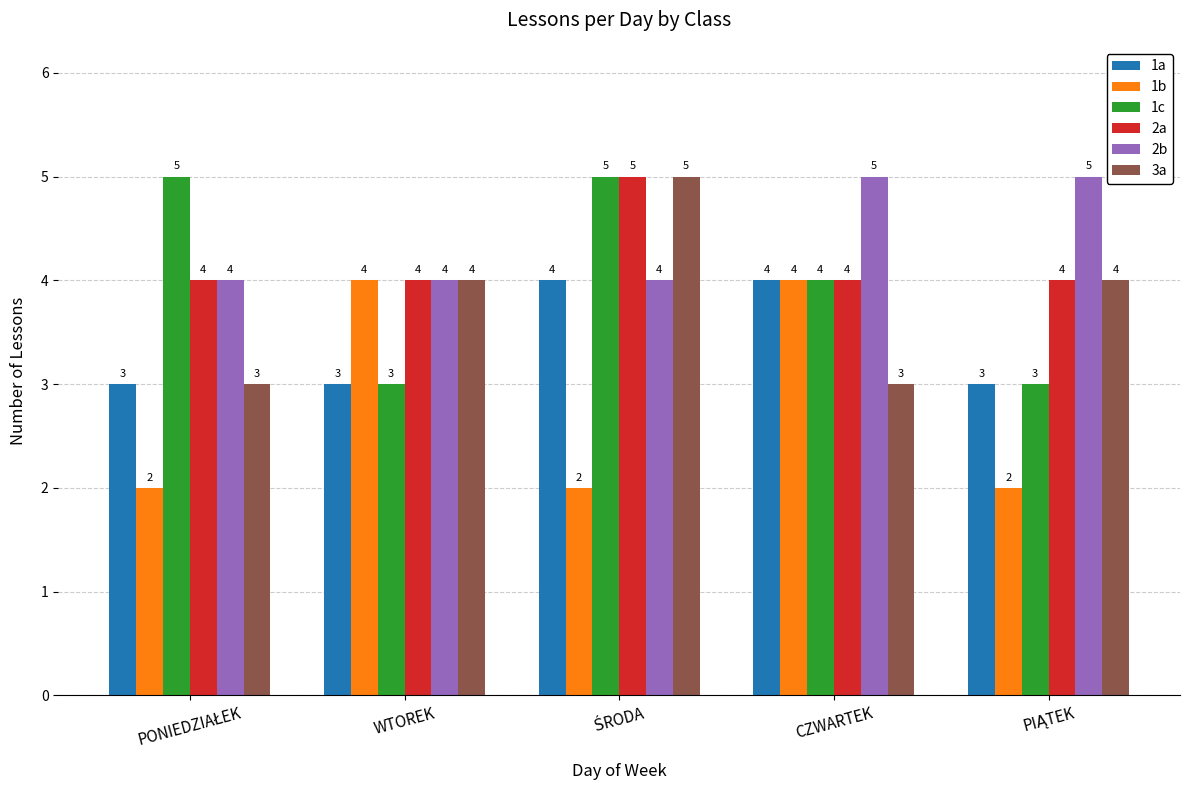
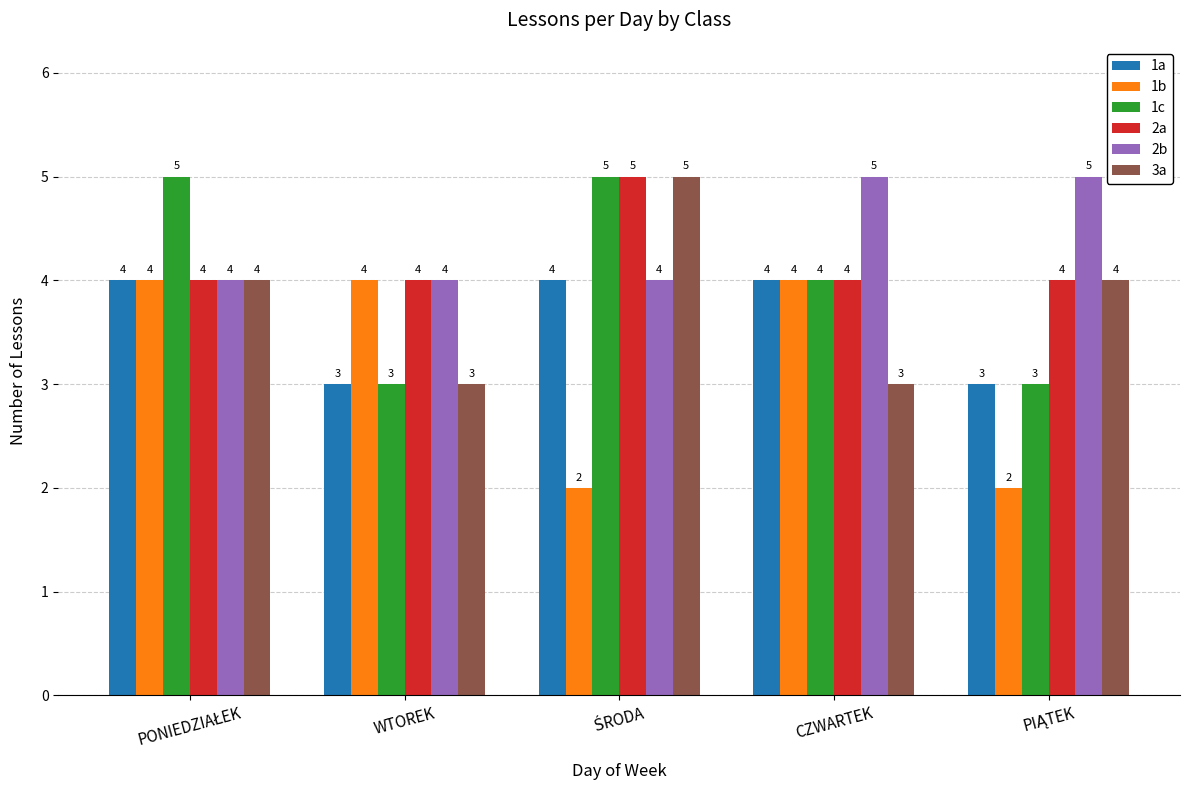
  {
    "1a": {
-     "PONIEDZIAŁEK": 3,
+     "PONIEDZIAŁEK": 4,
      "WTOREK": 3,
      "ŚRODA": 4,
      "CZWARTEK": 4,
      "PIĄTEK": 3
    },
    "1b": {
-     "PONIEDZIAŁEK": 2,
+     "PONIEDZIAŁEK": 4,
      "WTOREK": 4,
      "ŚRODA": 2,
      "CZWARTEK": 4,
      "PIĄTEK": 2
    },
    "1c": {
      "PONIEDZIAŁEK": 5,
      "WTOREK": 3,
      "ŚRODA": 5,
      "CZWARTEK": 4,
      "PIĄTEK": 3
    },
    "2a": {
      "PONIEDZIAŁEK": 4,
      "WTOREK": 4,
      "ŚRODA": 5,
      "CZWARTEK": 4,
      "PIĄTEK": 4
    },
    "2b": {
      "PONIEDZIAŁEK": 4,
      "WTOREK": 4,
      "ŚRODA": 4,
      "CZWARTEK": 5,
      "PIĄTEK": 5
    },
    "3a": {
-     "PONIEDZIAŁEK": 3,
-     "WTOREK": 4,
+     "PONIEDZIAŁEK": 4,
+     "WTOREK": 3,
      "ŚRODA": 5,
      "CZWARTEK": 3,
      "PIĄTEK": 4
    }
  }
